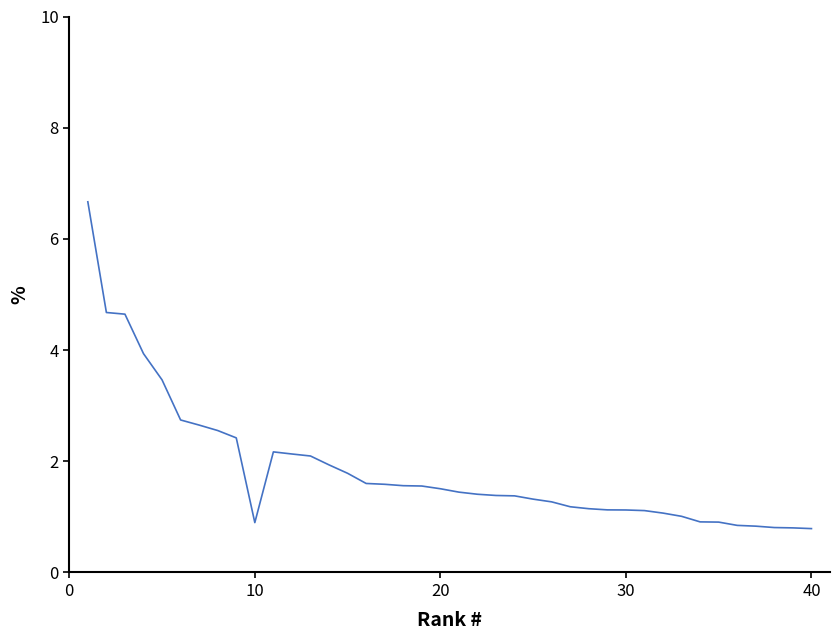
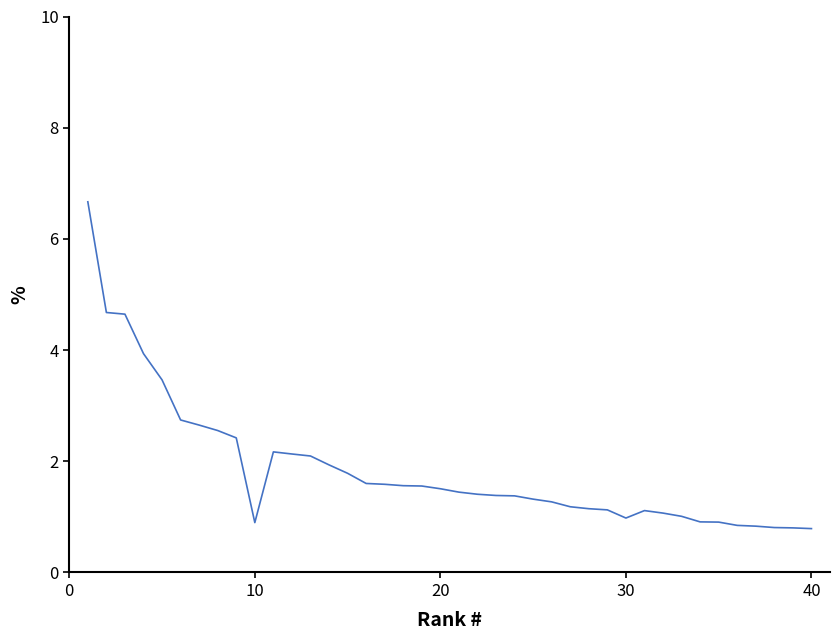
  {
    "10": 0.9,
    "20": 1.5,
-   "30": 1.1,
+   "30": 1.0,
    "40": 0.8
  }
